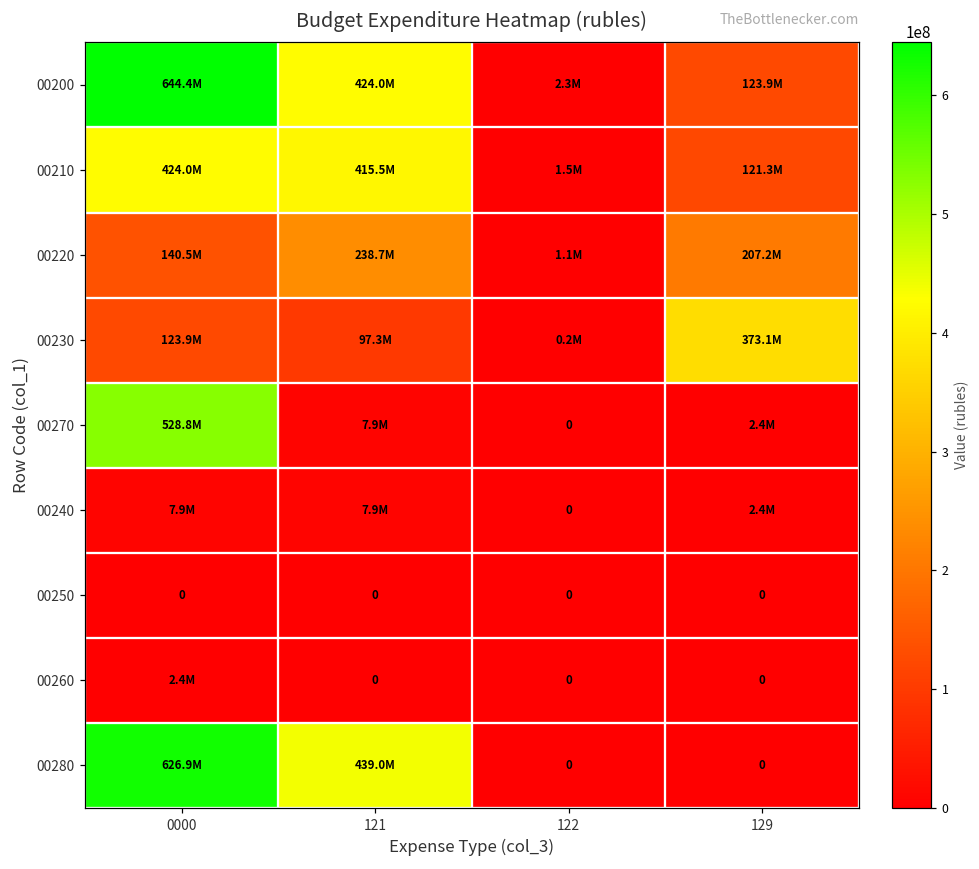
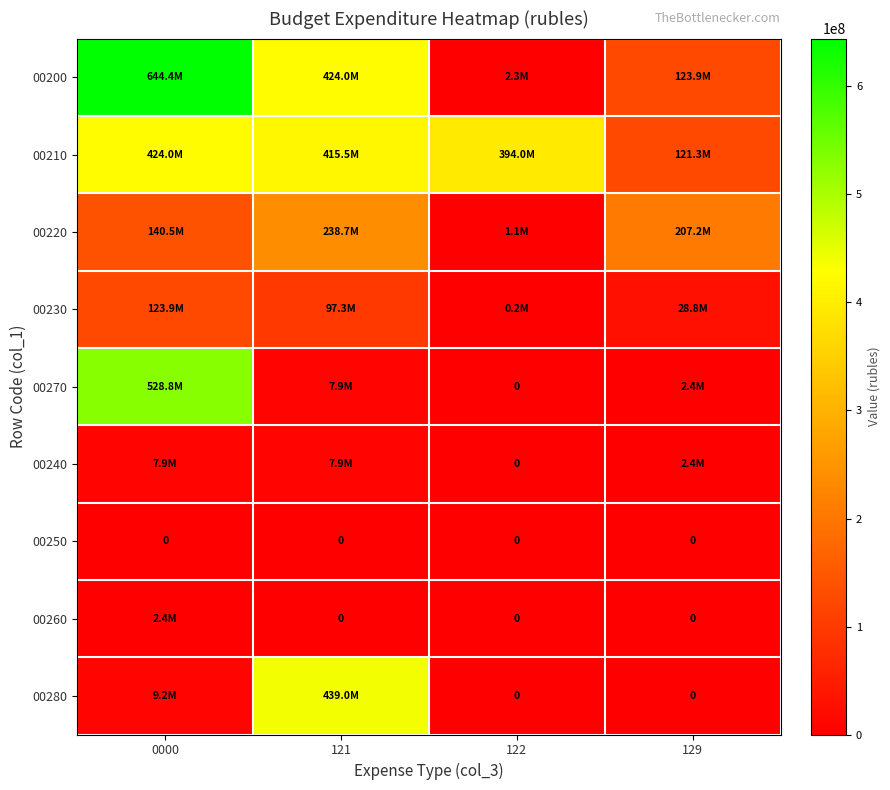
  {
    "00200": {
      "0000": "644.4M",
      "121": "424.0M",
      "122": "2.3M",
      "129": "123.9M"
    },
    "00210": {
      "0000": "424.0M",
      "121": "415.5M",
-     "122": "1.5M",
+     "122": "394.0M",
      "129": "121.3M"
    },
    "00220": {
      "0000": "140.5M",
      "121": "238.7M",
      "122": "1.1M",
      "129": "207.2M"
    },
    "00230": {
      "0000": "123.9M",
      "121": "97.3M",
      "122": "0.2M",
-     "129": "373.1M"
+     "129": "28.8M"
    },
    "00270": {
      "0000": "528.8M",
      "121": "7.9M",
      "122": "0",
      "129": "2.4M"
    },
    "00240": {
      "0000": "7.9M",
      "121": "7.9M",
      "122": "0",
      "129": "2.4M"
    },
    "00250": {
      "0000": "0",
      "121": "0",
      "122": "0",
      "129": "0"
    },
    "00260": {
      "0000": "2.4M",
      "121": "0",
      "122": "0",
      "129": "0"
    },
    "00280": {
-     "0000": "626.9M",
+     "0000": "9.2M",
      "121": "439.0M",
      "122": "0",
      "129": "0"
    }
  }
